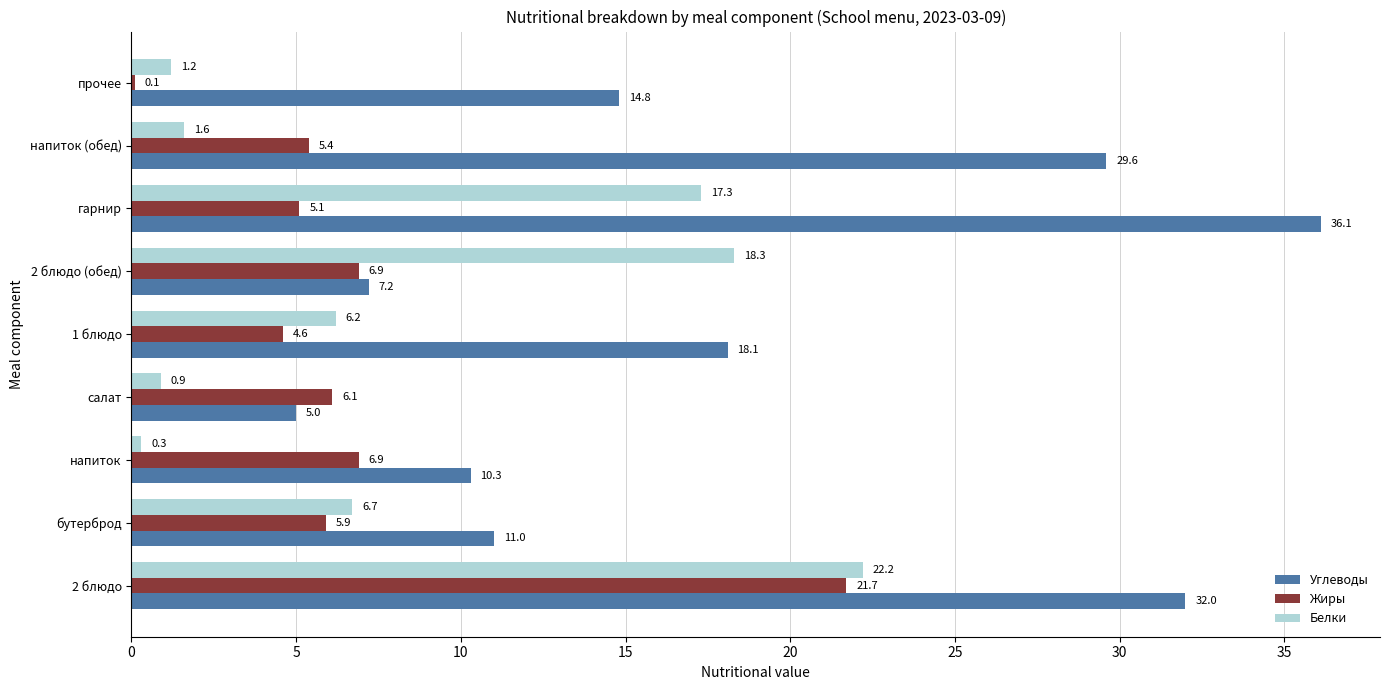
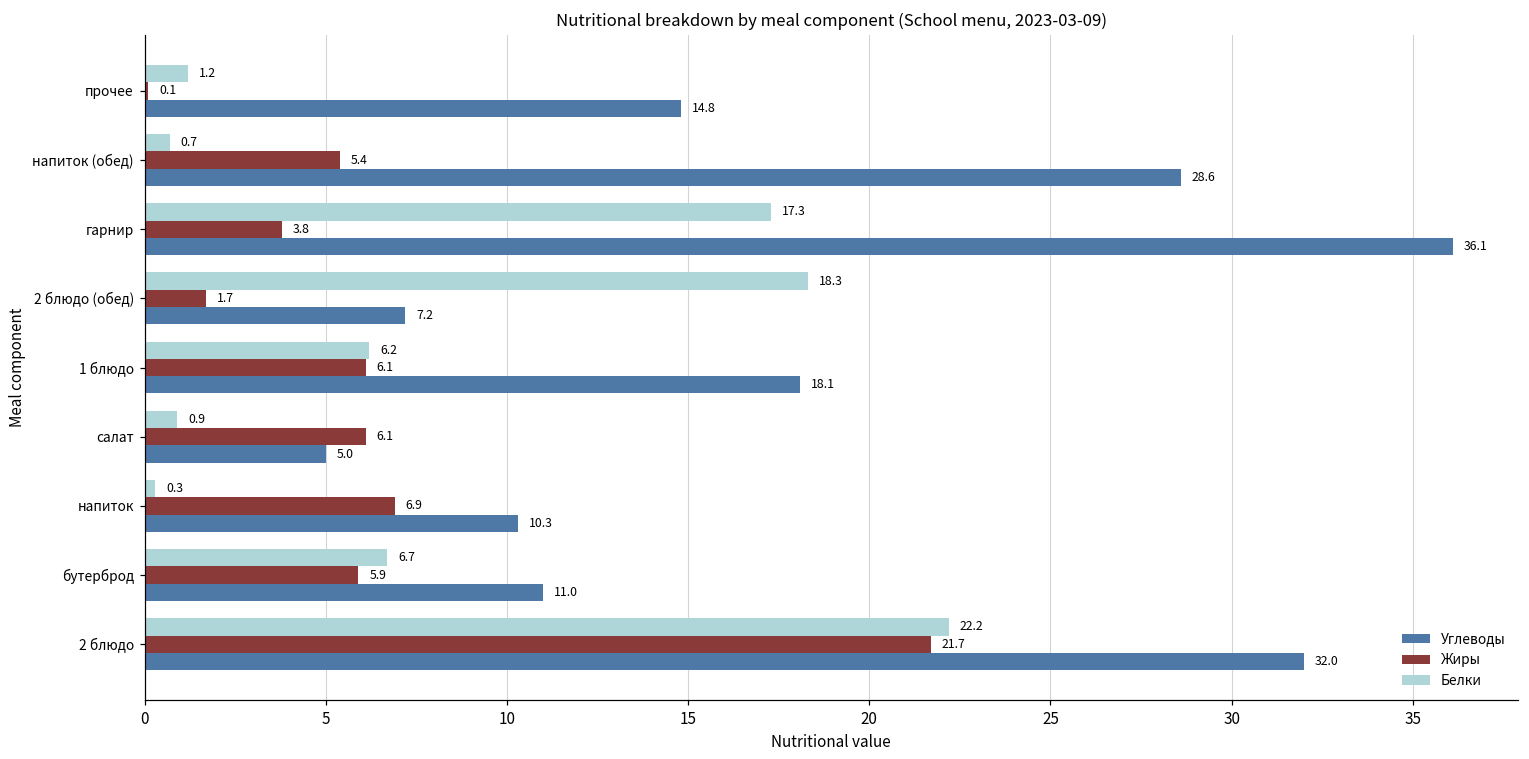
  {
    "Углеводы": {
      "прочее": 14.8,
-     "напиток (обед)": 29.6,
+     "напиток (обед)": 28.6,
      "гарнир": 36.1,
      "2 блюдо (обед)": 7.2,
      "1 блюдо": 18.1,
      "салат": 5.0,
      "напиток": 10.3,
      "бутерброд": 11.0,
      "2 блюдо": 32.0
    },
    "Жиры": {
      "прочее": 0.1,
      "напиток (обед)": 5.4,
-     "гарнир": 5.1,
-     "2 блюдо (обед)": 6.9,
-     "1 блюдо": 4.6,
+     "гарнир": 3.8,
+     "2 блюдо (обед)": 1.7,
+     "1 блюдо": 6.1,
      "салат": 6.1,
      "напиток": 6.9,
      "бутерброд": 5.9,
      "2 блюдо": 21.7
    },
    "Белки": {
      "прочее": 1.2,
-     "напиток (обед)": 1.6,
+     "напиток (обед)": 0.7,
      "гарнир": 17.3,
      "2 блюдо (обед)": 18.3,
      "1 блюдо": 6.2,
      "салат": 0.9,
      "напиток": 0.3,
      "бутерброд": 6.7,
      "2 блюдо": 22.2
    }
  }
